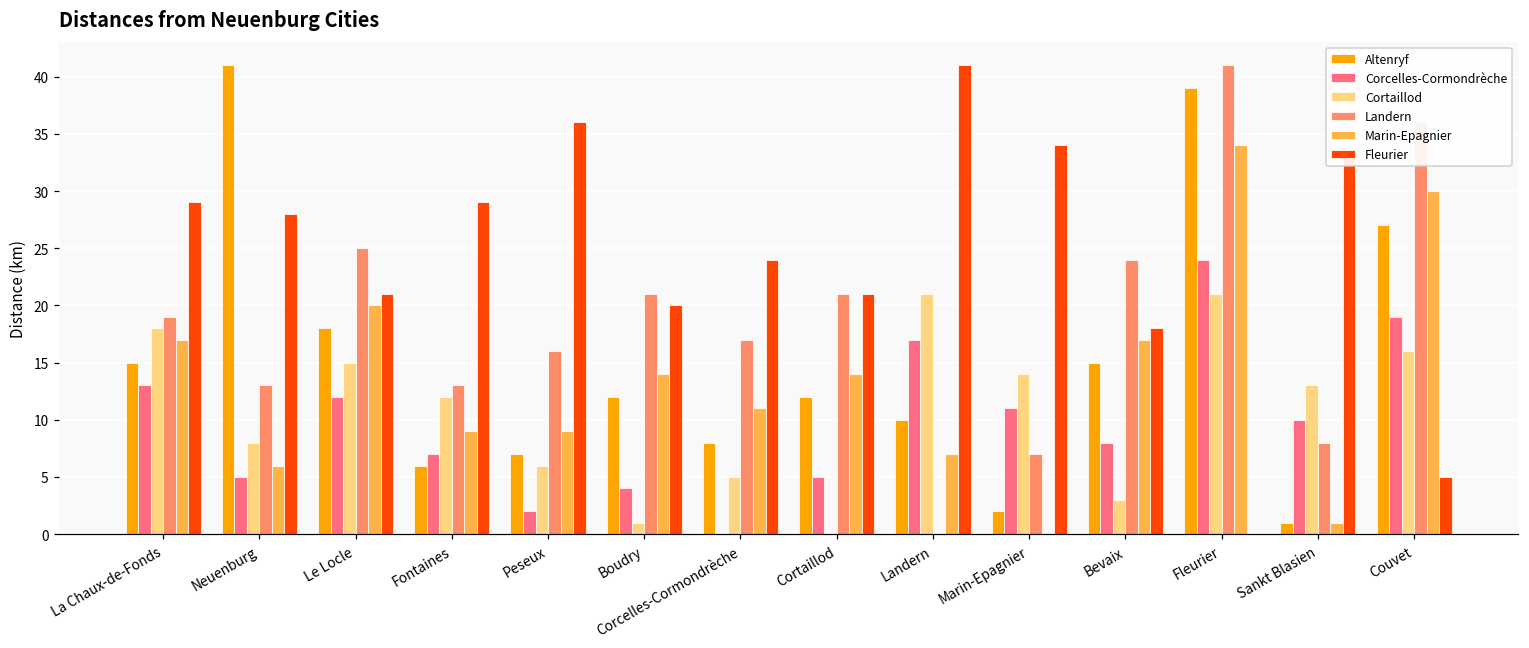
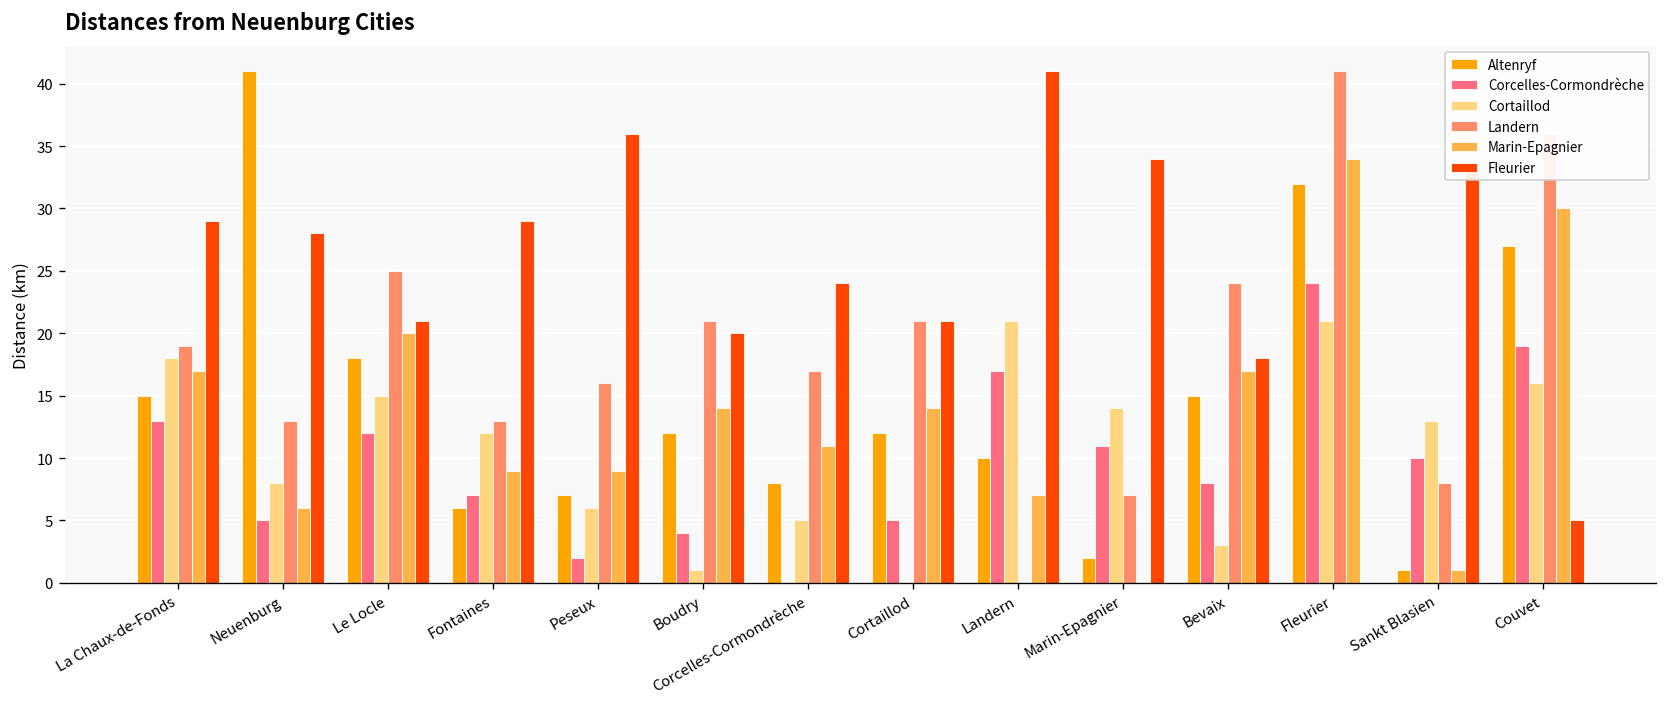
  {
    "Altenryf": {
      "La Chaux-de-Fonds": 15,
      "Neuenburg": 41,
      "Le Locle": 18,
      "Fontaines": 6,
      "Peseux": 7,
      "Boudry": 12,
      "Corcelles-Cormondrèche": 8,
      "Cortaillod": 12,
      "Landern": 10,
      "Marin-Epagnier": 2,
      "Bevaix": 15,
-     "Fleurier": 39,
+     "Fleurier": 32,
      "Sankt Blasien": 1,
      "Couvet": 27
    },
    "Cortaillod": {
      "La Chaux-de-Fonds": 18,
      "Neuenburg": 8,
      "Le Locle": 15,
      "Fontaines": 12,
      "Peseux": 6,
      "Boudry": 1,
      "Corcelles-Cormondrèche": 5,
      "Cortaillod": 0,
      "Landern": 21,
      "Marin-Epagnier": 14,
      "Bevaix": 3,
      "Fleurier": 21,
      "Sankt Blasien": 13,
      "Couvet": 16
    },
    "Fleurier": {
      "La Chaux-de-Fonds": 29,
      "Neuenburg": 28,
      "Le Locle": 21,
      "Fontaines": 29,
      "Peseux": 36,
      "Boudry": 20,
      "Corcelles-Cormondrèche": 24,
      "Cortaillod": 21,
      "Landern": 41,
      "Marin-Epagnier": 34,
      "Bevaix": 18,
      "Fleurier": 0,
      "Sankt Blasien": 33,
      "Couvet": 5
    }
  }
